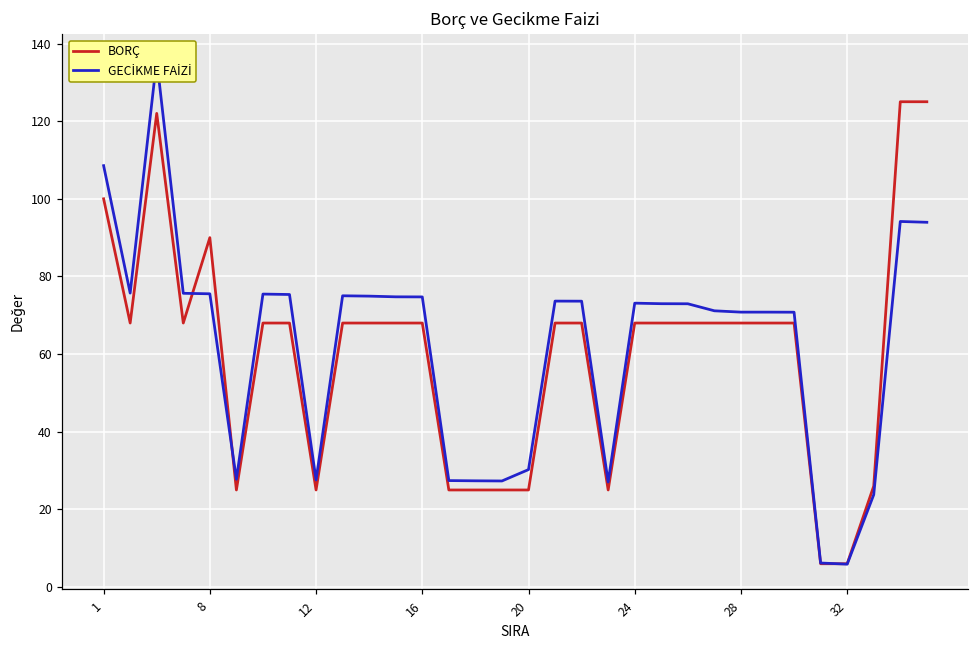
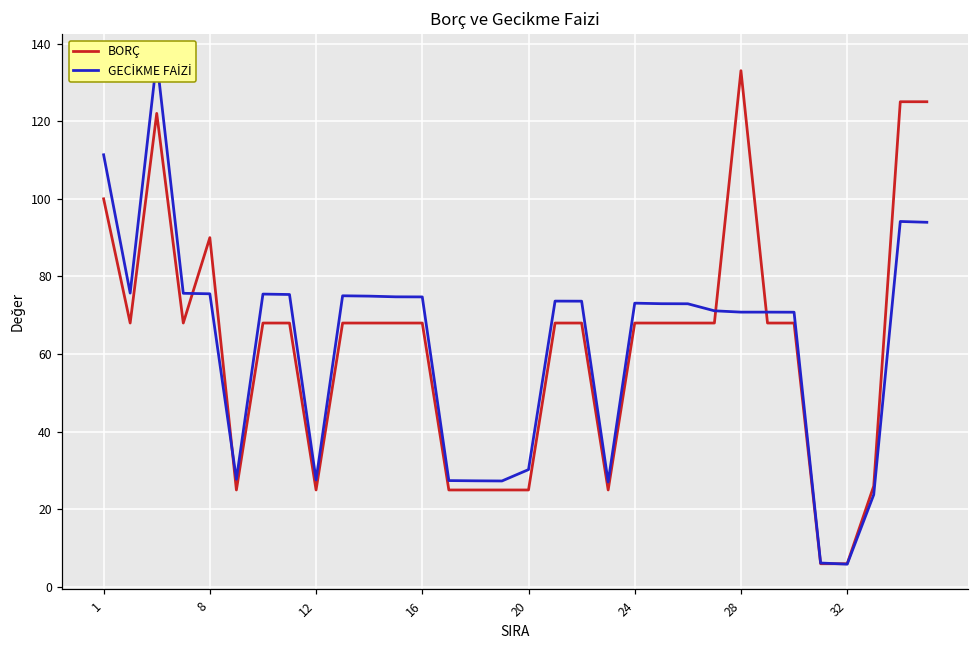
  {
    "BORÇ": {
      "1": 100,
      "8": 90,
      "12": 25,
      "16": 68,
      "20": 25,
      "24": 68,
-     "28": 68
+     "28": 133
    },
    "GECİKME FAİZİ": {
-     "1": 109,
+     "1": 111,
      "8": 76,
      "12": 28,
      "16": 75,
      "20": 30,
      "24": 73,
      "28": 71
    }
  }
